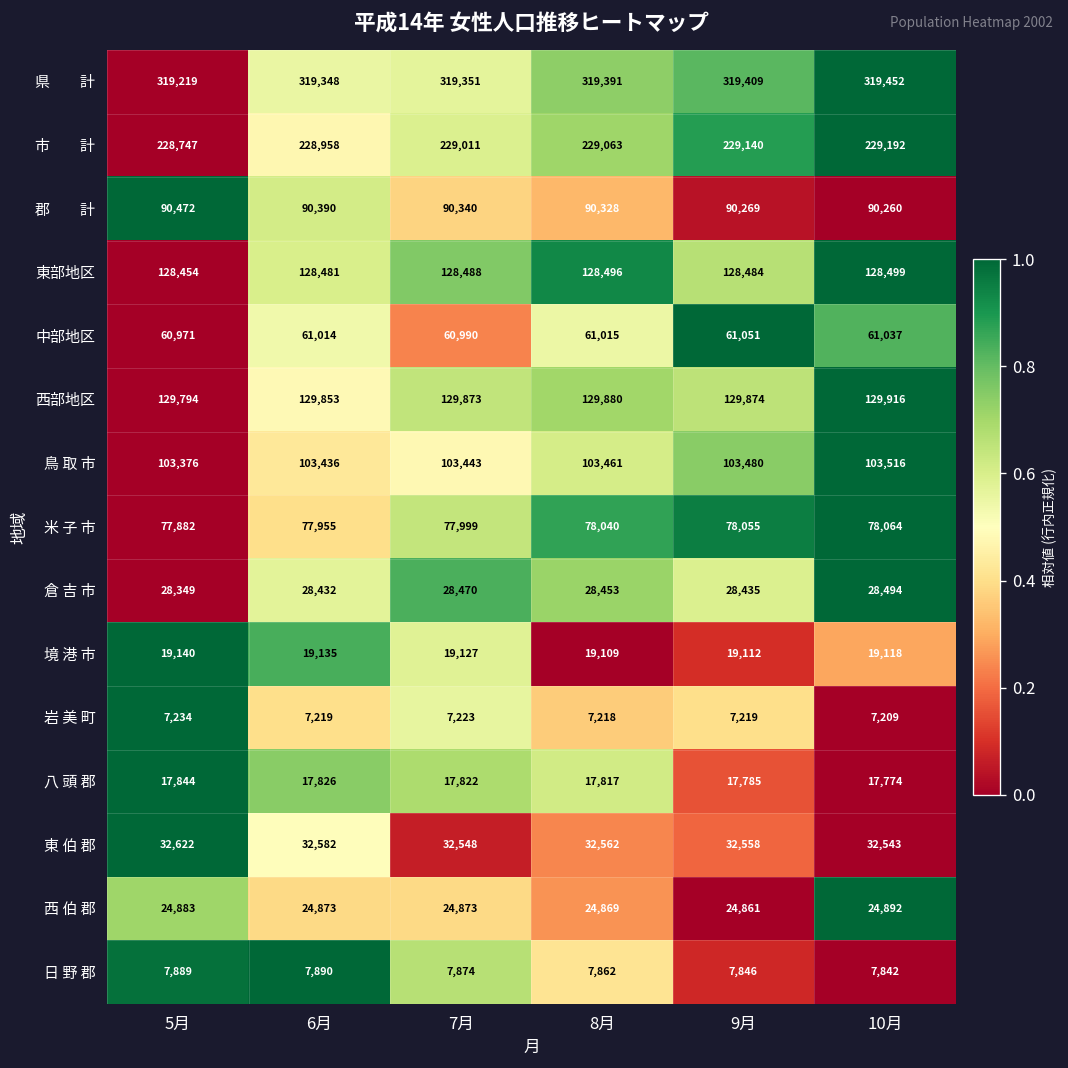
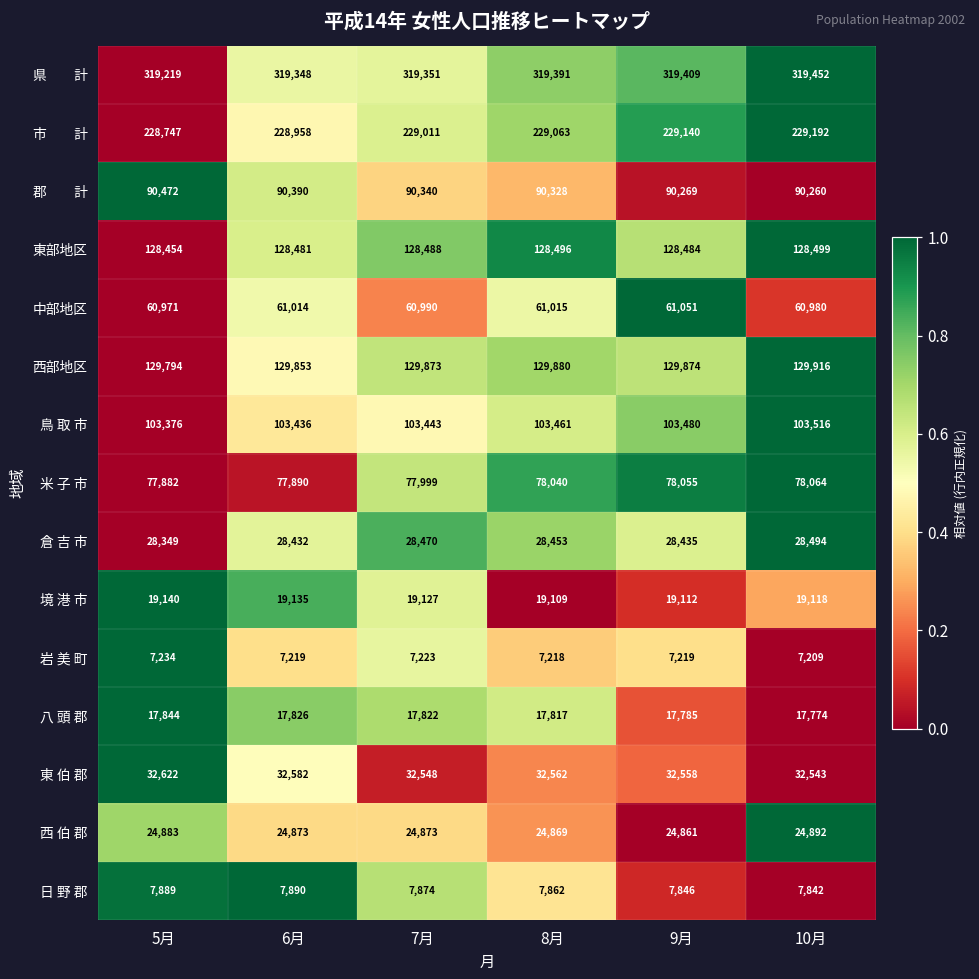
  {
    "県 計": {
      "5月": "319,219",
      "6月": "319,348",
      "7月": "319,351",
      "8月": "319,391",
      "9月": "319,409",
      "10月": "319,452"
    },
    "市 計": {
      "5月": "228,747",
      "6月": "228,958",
      "7月": "229,011",
      "8月": "229,063",
      "9月": "229,140",
      "10月": "229,192"
    },
    "郡 計": {
      "5月": "90,472",
      "6月": "90,390",
      "7月": "90,340",
      "8月": "90,328",
      "9月": "90,269",
      "10月": "90,260"
    },
    "東部地区": {
      "5月": "128,454",
      "6月": "128,481",
      "7月": "128,488",
      "8月": "128,496",
      "9月": "128,484",
      "10月": "128,499"
    },
    "中部地区": {
      "5月": "60,971",
      "6月": "61,014",
      "7月": "60,990",
      "8月": "61,015",
      "9月": "61,051",
-     "10月": "61,037"
+     "10月": "60,980"
    },
    "西部地区": {
      "5月": "129,794",
      "6月": "129,853",
      "7月": "129,873",
      "8月": "129,880",
      "9月": "129,874",
      "10月": "129,916"
    },
    "鳥 取 市": {
      "5月": "103,376",
      "6月": "103,436",
      "7月": "103,443",
      "8月": "103,461",
      "9月": "103,480",
      "10月": "103,516"
    },
    "米 子 市": {
      "5月": "77,882",
-     "6月": "77,955",
+     "6月": "77,890",
      "7月": "77,999",
      "8月": "78,040",
      "9月": "78,055",
      "10月": "78,064"
    },
    "倉 吉 市": {
      "5月": "28,349",
      "6月": "28,432",
      "7月": "28,470",
      "8月": "28,453",
      "9月": "28,435",
      "10月": "28,494"
    },
    "境 港 市": {
      "5月": "19,140",
      "6月": "19,135",
      "7月": "19,127",
      "8月": "19,109",
      "9月": "19,112",
      "10月": "19,118"
    },
    "岩 美 町": {
      "5月": "7,234",
      "6月": "7,219",
      "7月": "7,223",
      "8月": "7,218",
      "9月": "7,219",
      "10月": "7,209"
    },
    "八 頭 郡": {
      "5月": "17,844",
      "6月": "17,826",
      "7月": "17,822",
      "8月": "17,817",
      "9月": "17,785",
      "10月": "17,774"
    },
    "東 伯 郡": {
      "5月": "32,622",
      "6月": "32,582",
      "7月": "32,548",
      "8月": "32,562",
      "9月": "32,558",
      "10月": "32,543"
    },
    "西 伯 郡": {
      "5月": "24,883",
      "6月": "24,873",
      "7月": "24,873",
      "8月": "24,869",
      "9月": "24,861",
      "10月": "24,892"
    },
    "日 野 郡": {
      "5月": "7,889",
      "6月": "7,890",
      "7月": "7,874",
      "8月": "7,862",
      "9月": "7,846",
      "10月": "7,842"
    }
  }
